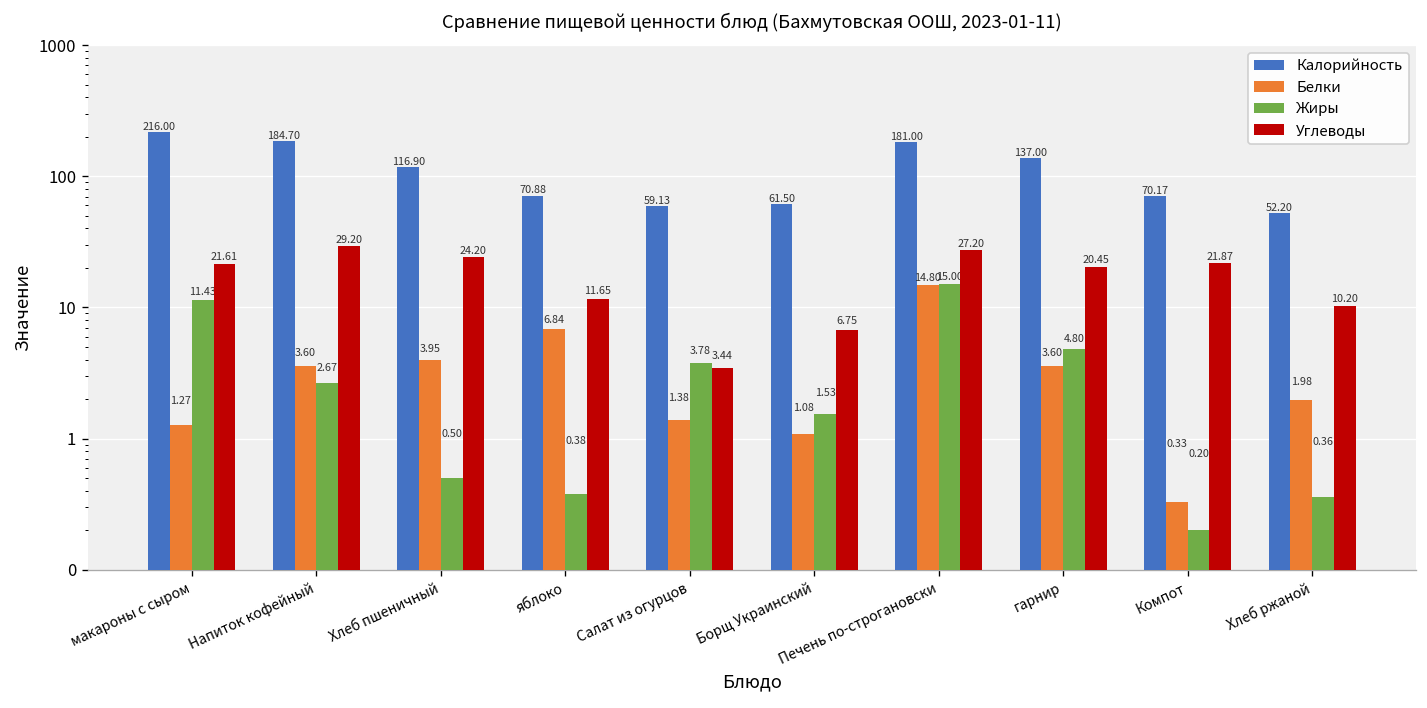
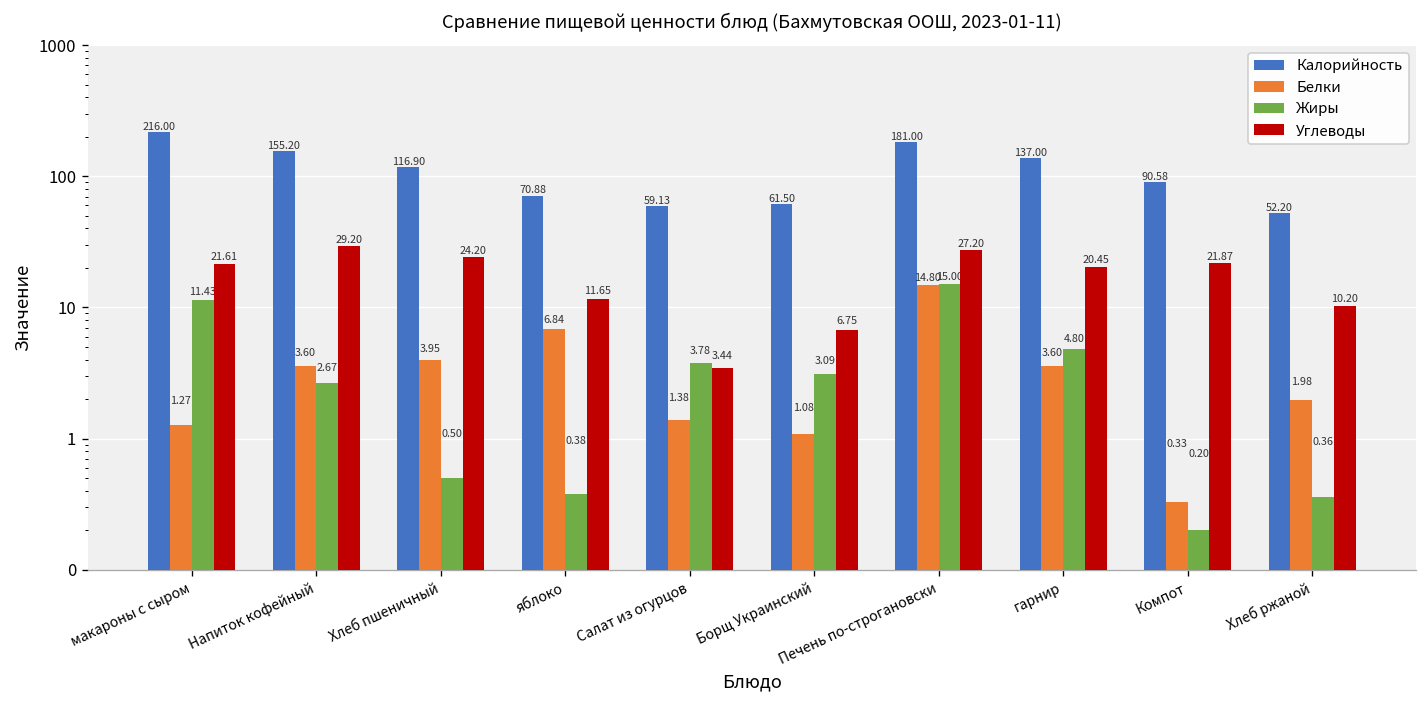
  {
    "Калорийность": {
      "макароны с сыром": 216.00,
-     "Напиток кофейный": 184.70,
+     "Напиток кофейный": 155.20,
      "Хлеб пшеничный": 116.90,
      "яблоко": 70.88,
      "Салат из огурцов": 59.13,
      "Борщ Украинский": 61.50,
      "Печень по-строгановски": 181.00,
      "гарнир": 137.00,
-     "Компот": 70.17,
+     "Компот": 90.58,
      "Хлеб ржаной": 52.20
    },
    "Белки": {
      "макароны с сыром": 1.27,
      "Напиток кофейный": 3.60,
      "Хлеб пшеничный": 3.95,
      "яблоко": 6.84,
      "Салат из огурцов": 1.38,
      "Борщ Украинский": 1.08,
      "гарнир": 3.60,
      "Хлеб ржаной": 1.98
    },
    "Жиры": {
      "макароны с сыром": 11.43,
      "Напиток кофейный": 2.67,
      "Салат из огурцов": 3.78,
-     "Борщ Украинский": 1.53,
+     "Борщ Украинский": 3.09,
      "гарнир": 4.80
    },
    "Углеводы": {
      "макароны с сыром": 21.61,
      "Напиток кофейный": 29.20,
      "Хлеб пшеничный": 24.20,
      "яблоко": 11.65,
      "Салат из огурцов": 3.44,
      "Борщ Украинский": 6.75,
      "Печень по-строгановски": 27.20,
      "гарнир": 20.45,
      "Компот": 21.87,
      "Хлеб ржаной": 10.20
    }
  }
